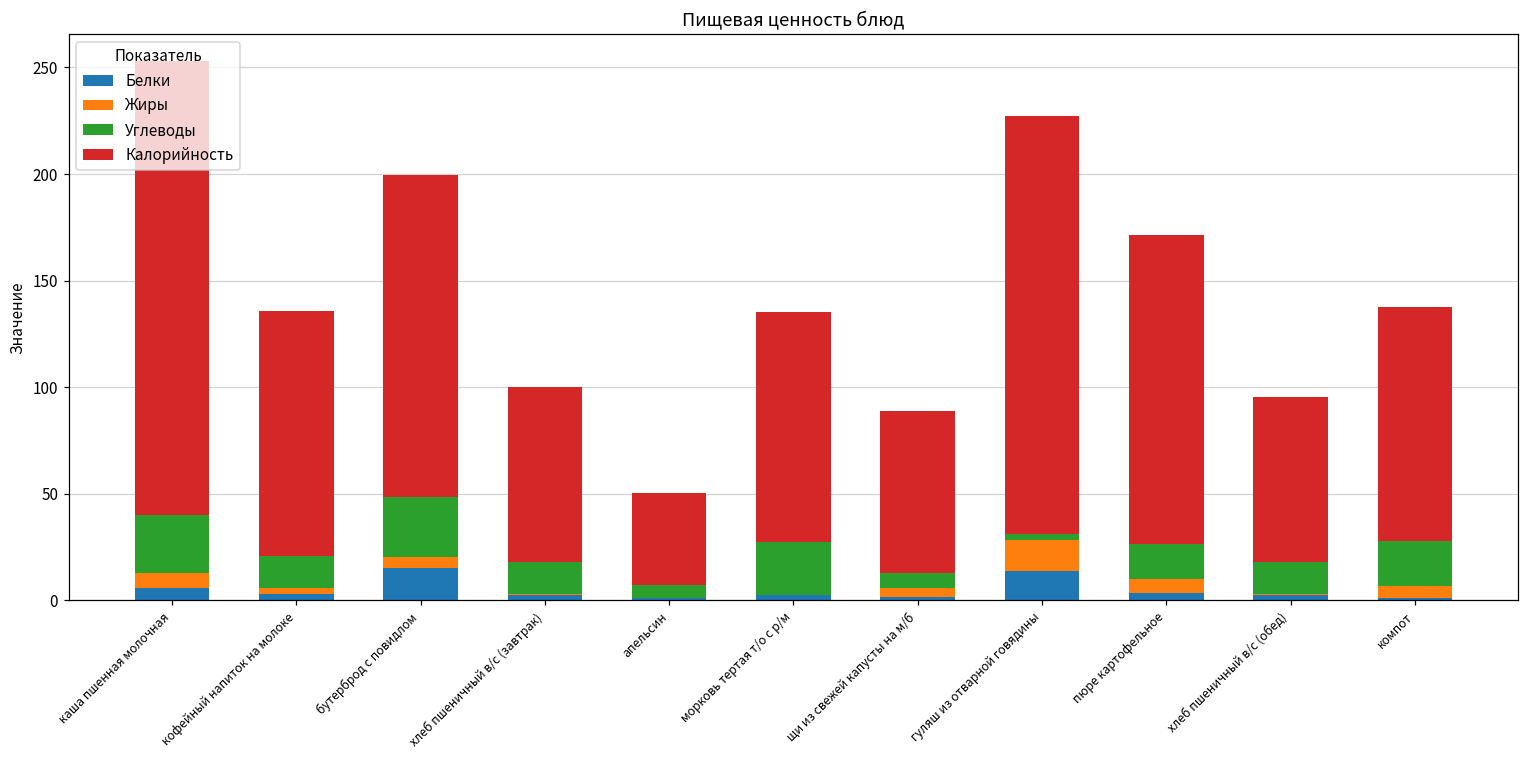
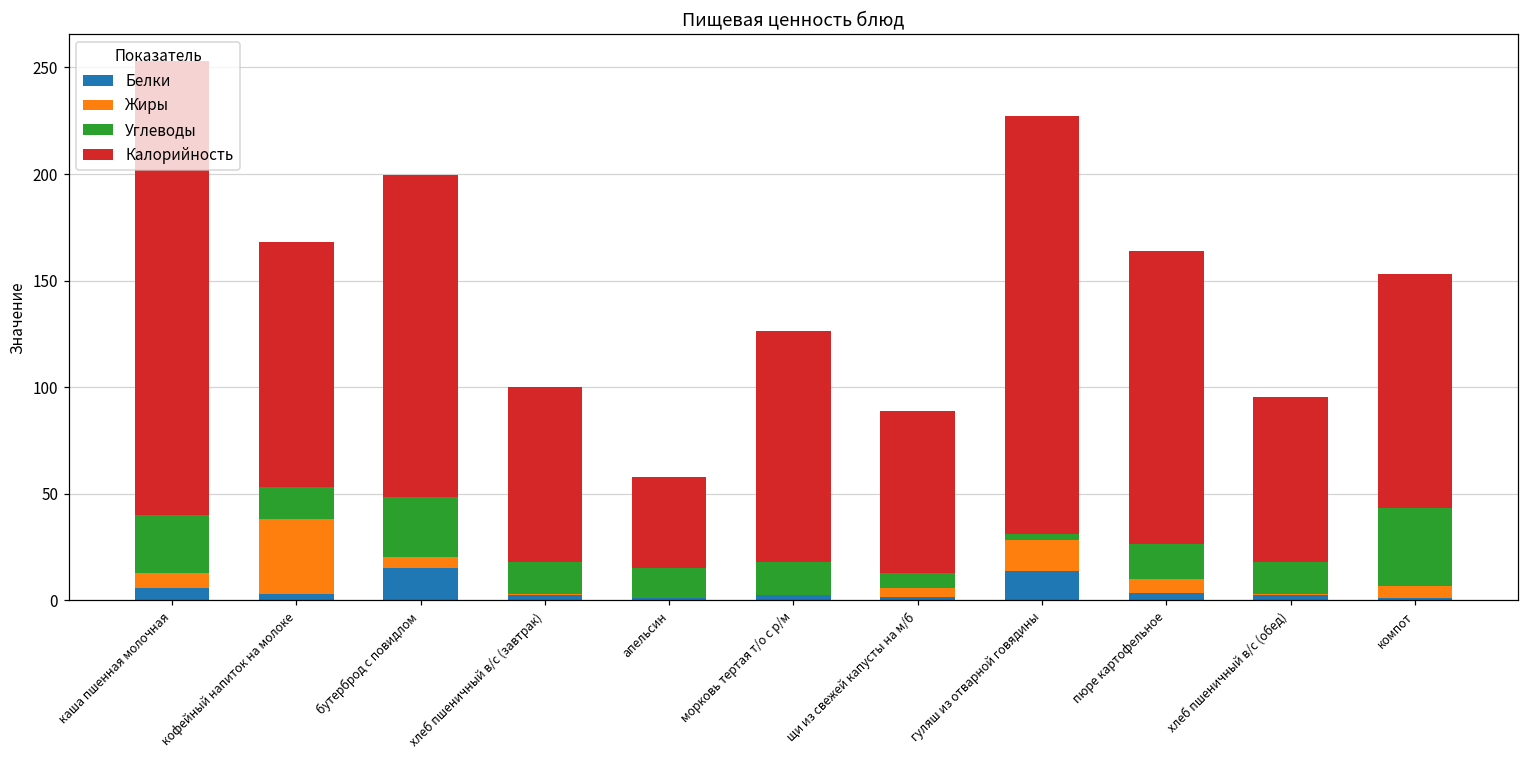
  {
    "Белки": {
      "каша пшенная молочная": 6,
      "кофейный напиток на молоке": 3,
      "бутерброд с повидлом": 15,
      "хлеб пшеничный в/с (завтрак)": 2,
      "морковь тертая т/о с р/м": 3,
      "щи из свежей капусты на м/б": 1,
      "гуляш из отварной говядины": 14,
      "пюре картофельное": 3,
      "хлеб пшеничный в/с (обед)": 2
    },
    "Жиры": {
      "каша пшенная молочная": 7,
-     "кофейный напиток на молоке": 3,
+     "кофейный напиток на молоке": 35,
      "бутерброд с повидлом": 5,
      "щи из свежей капусты на м/б": 5,
      "гуляш из отварной говядины": 14,
      "пюре картофельное": 7,
      "компот": 6
    },
    "Углеводы": {
      "каша пшенная молочная": 27,
      "кофейный напиток на молоке": 15,
      "бутерброд с повидлом": 28,
      "хлеб пшеничный в/с (завтрак)": 15,
-     "апельсин": 6,
-     "морковь тертая т/о с р/м": 25,
+     "апельсин": 14,
+     "морковь тертая т/о с р/м": 16,
      "щи из свежей капусты на м/б": 7,
      "гуляш из отварной говядины": 3,
      "пюре картофельное": 16,
      "хлеб пшеничный в/с (обед)": 15,
-     "компот": 21
+     "компот": 37
    },
    "Калорийность": {
      "кофейный напиток на молоке": 115,
      "бутерброд с повидлом": 151,
      "хлеб пшеничный в/с (завтрак)": 82,
      "апельсин": 43,
      "морковь тертая т/о с р/м": 108,
      "щи из свежей капусты на м/б": 76,
      "гуляш из отварной говядины": 196,
-     "пюре картофельное": 145,
+     "пюре картофельное": 138,
      "хлеб пшеничный в/с (обед)": 77,
      "компот": 110
    }
  }
